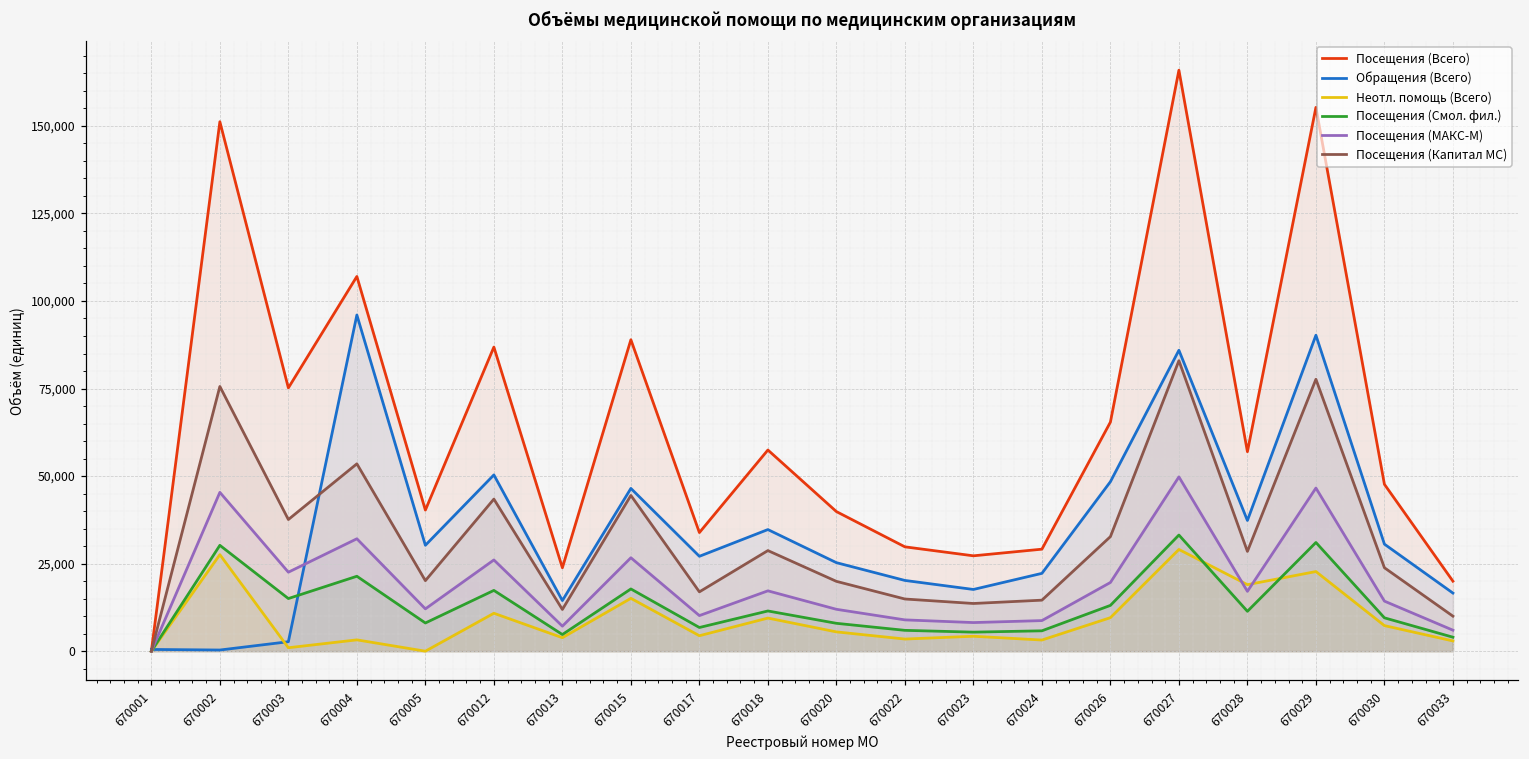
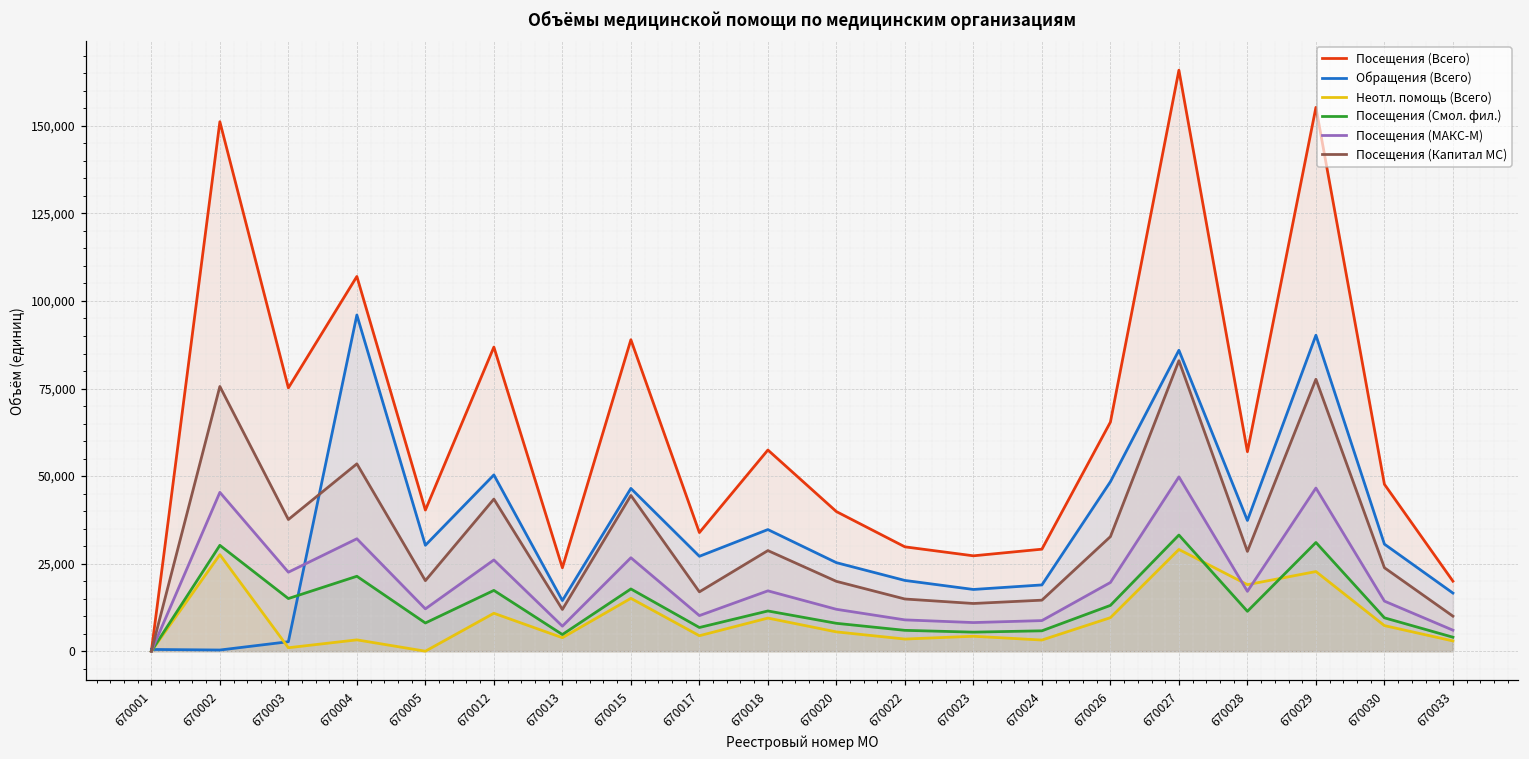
  {
    "Посещения (Всего)": {
      "670002": "151,000",
      "670003": "75,000",
      "670004": "107,000",
      "670005": "40,000",
      "670012": "87,000",
      "670013": "24,000",
      "670015": "89,000",
      "670017": "34,000",
      "670018": "57,000",
      "670020": "40,000",
      "670022": "30,000",
      "670023": "27,000",
      "670024": "29,000",
      "670026": "65,000",
      "670027": "166,000",
      "670028": "57,000",
      "670029": "155,000",
      "670030": "48,000",
      "670033": "20,000"
    },
    "Обращения (Всего)": {
      "670002": "0",
      "670003": "3,000",
      "670004": "96,000",
      "670005": "30,000",
      "670012": "50,000",
      "670013": "14,000",
      "670015": "46,000",
      "670017": "27,000",
      "670018": "35,000",
      "670020": "25,000",
      "670022": "20,000",
      "670023": "18,000",
-     "670024": "22,000",
+     "670024": "19,000",
      "670026": "48,000",
      "670027": "86,000",
      "670028": "37,000",
      "670029": "90,000",
      "670030": "31,000",
      "670033": "17,000"
    },
    "Неотл. помощь (Всего)": {
      "670002": "28,000",
      "670003": "1,000",
      "670004": "3,000",
      "670005": "0",
      "670012": "11,000",
      "670013": "4,000",
      "670015": "15,000",
      "670017": "4,000",
      "670018": "9,000",
      "670020": "6,000",
      "670022": "3,000",
      "670023": "4,000",
      "670024": "3,000",
      "670026": "10,000",
      "670027": "29,000",
      "670028": "19,000",
      "670029": "23,000",
      "670030": "7,000",
      "670033": "3,000"
    },
    "Посещения (Смол. фил.)": {
      "670002": "30,000",
      "670003": "15,000",
      "670004": "21,000",
      "670005": "8,000",
      "670012": "17,000",
      "670013": "5,000",
      "670015": "18,000",
      "670017": "7,000",
      "670018": "11,000",
      "670020": "8,000",
      "670022": "6,000",
      "670023": "5,000",
      "670024": "6,000",
      "670026": "13,000",
      "670027": "33,000",
      "670028": "11,000",
      "670029": "31,000",
      "670030": "10,000",
      "670033": "4,000"
    },
    "Посещения (МАКС-М)": {
      "670002": "45,000",
      "670003": "23,000",
      "670004": "32,000",
      "670005": "12,000",
      "670012": "26,000",
      "670013": "7,000",
      "670015": "27,000",
      "670017": "10,000",
      "670018": "17,000",
      "670020": "12,000",
      "670022": "9,000",
      "670023": "8,000",
      "670024": "9,000",
      "670026": "20,000",
      "670027": "50,000",
      "670028": "17,000",
      "670029": "47,000",
      "670030": "14,000",
      "670033": "6,000"
    },
    "Посещения (Капитал МС)": {
      "670002": "76,000",
      "670003": "38,000",
      "670004": "54,000",
      "670005": "20,000",
      "670012": "43,000",
      "670013": "12,000",
      "670015": "44,000",
      "670017": "17,000",
      "670018": "29,000",
      "670020": "20,000",
      "670022": "15,000",
      "670023": "14,000",
      "670024": "15,000",
      "670026": "33,000",
      "670027": "83,000",
      "670028": "28,000",
      "670029": "78,000",
      "670030": "24,000",
      "670033": "10,000"
    }
  }
